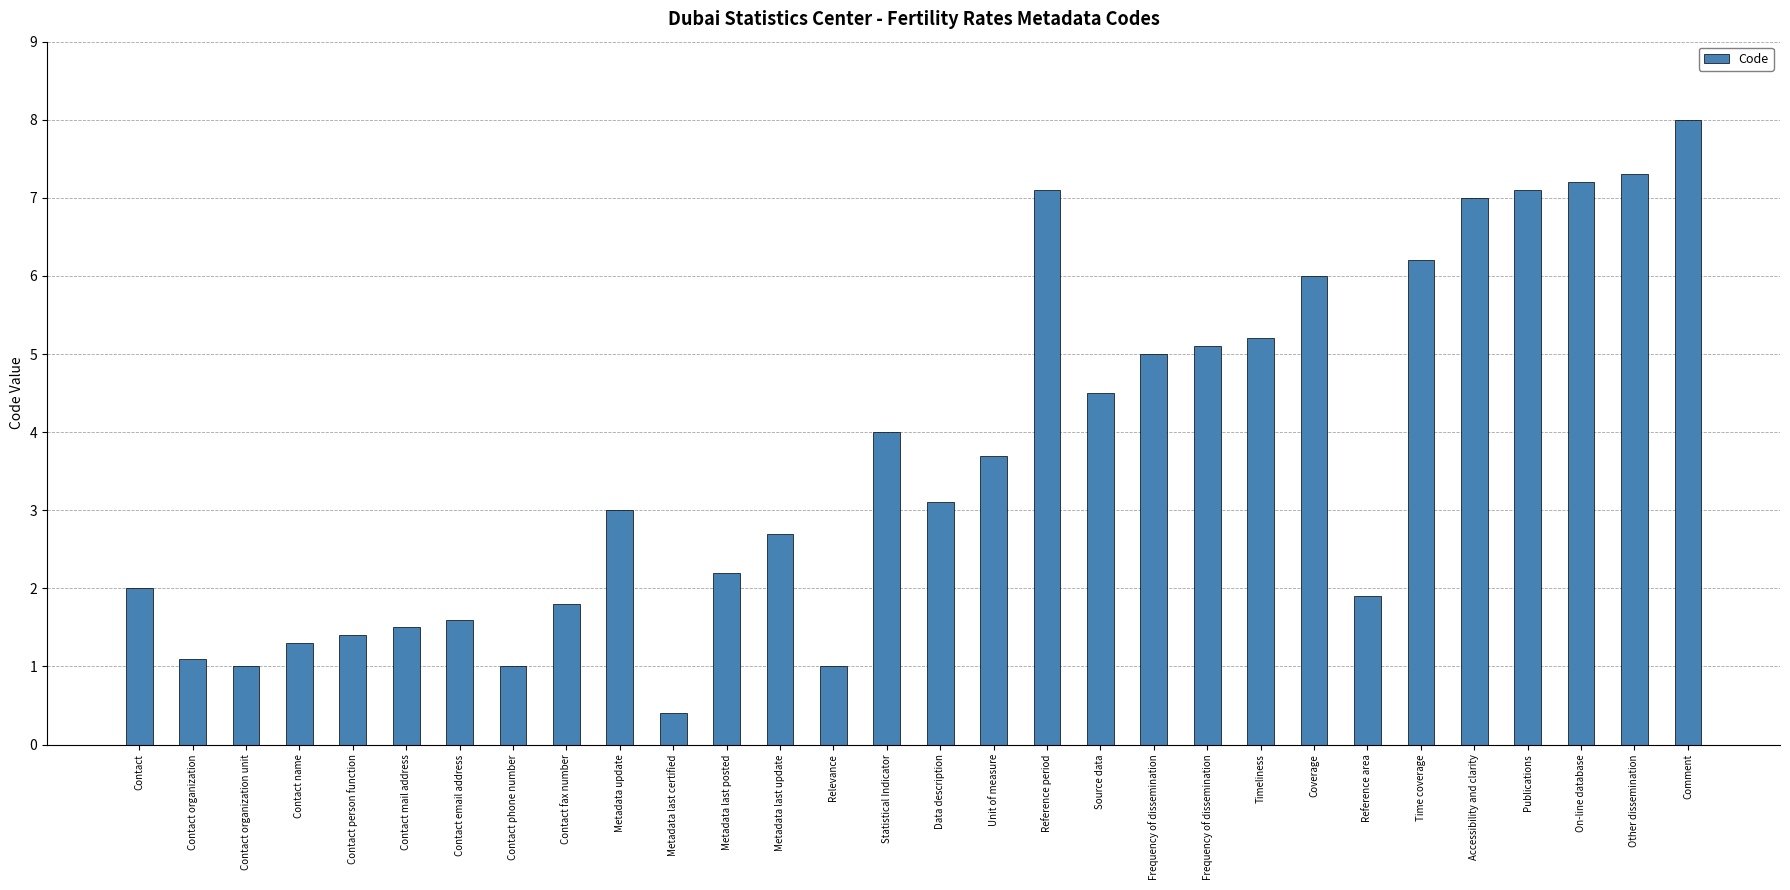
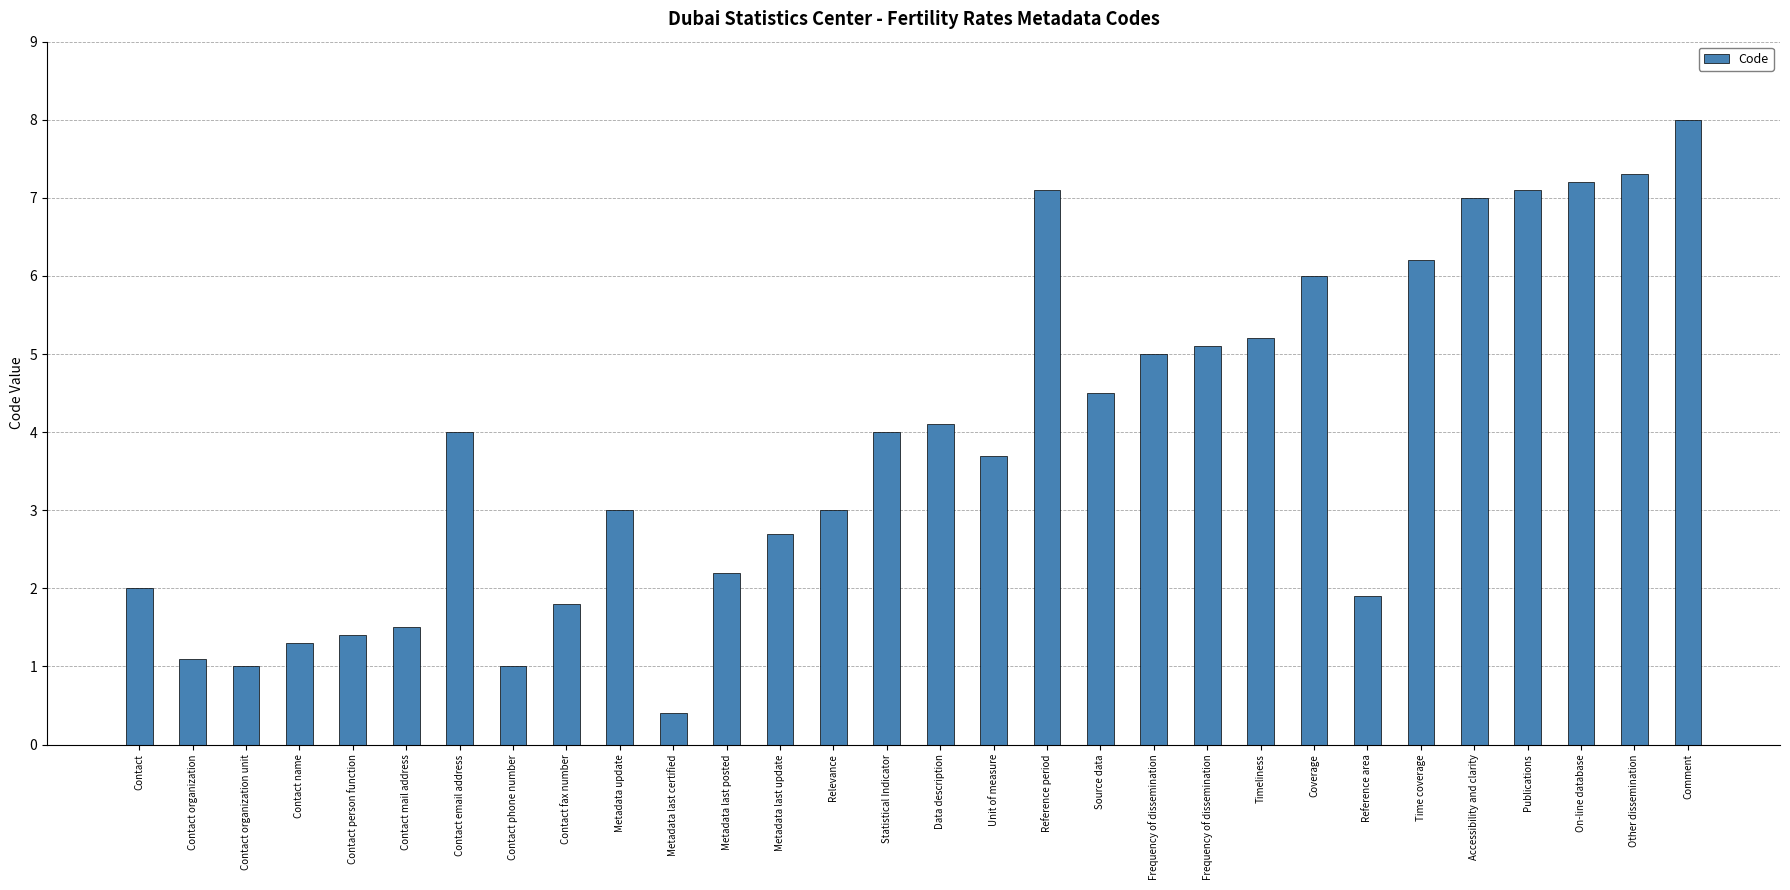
  {
    "Contact": 2.0,
    "Contact organization": 1.1,
    "Contact organization unit": 1.0,
    "Contact name": 1.3,
    "Contact person function": 1.4,
    "Contact mail address": 1.5,
-   "Contact email address": 1.6,
+   "Contact email address": 4.0,
    "Contact phone number": 1.0,
    "Contact fax number": 1.8,
    "Metadata update": 3.0,
    "Metadata last certified": 0.4,
    "Metadata last posted": 2.2,
    "Metadata last update": 2.7,
-   "Relevance": 1,
+   "Relevance": 3,
    "Statistical Indicator": 4.0,
-   "Data description": 3.1,
+   "Data description": 4.1,
    "Unit of measure": 3.7,
    "Reference period": 7.1,
    "Source data": 4.5,
    "Timeliness": 5.2,
    "Coverage": 6.0,
    "Reference area": 1.9,
    "Time coverage": 6.2,
    "Accessibility and clarity": 7.0,
    "Publications": 7.1,
    "On-line database": 7.2,
    "Other dissemination": 7.3,
    "Comment": 8.0
  }
